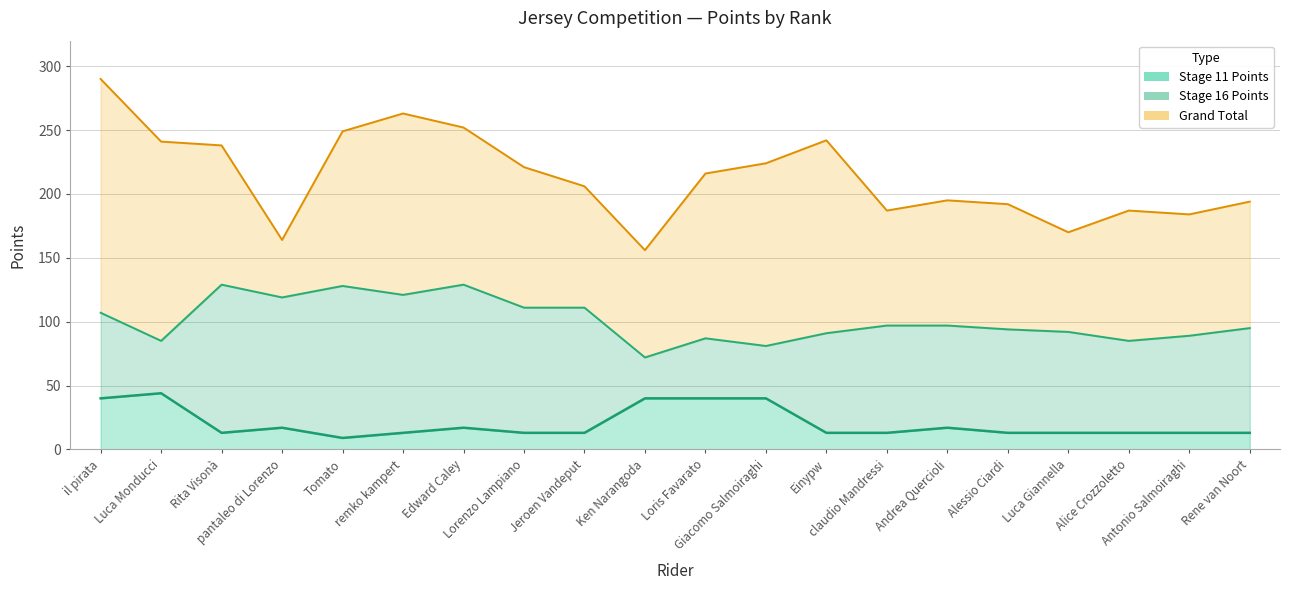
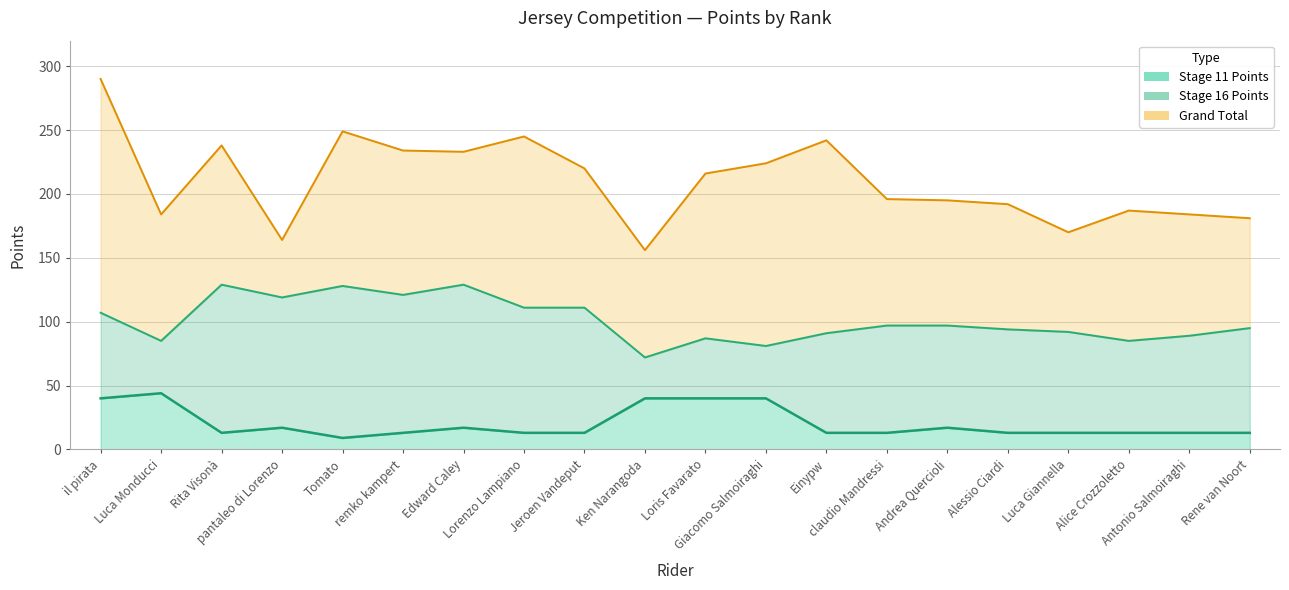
  {
    "Grand Total": {
      "il pirata": 290,
-     "Luca Monducci": 241,
+     "Luca Monducci": 184,
      "Rita Visonà": 238,
      "pantaleo di Lorenzo": 164,
      "Tomato": 249,
-     "remko kampert": 263,
-     "Edward Caley": 252,
-     "Lorenzo Lampiano": 221,
-     "Jeroen Vandeput": 206,
+     "remko kampert": 234,
+     "Edward Caley": 233,
+     "Lorenzo Lampiano": 245,
+     "Jeroen Vandeput": 220,
      "Ken Narangoda": 156,
      "Loris Favarato": 216,
      "Giacomo Salmoiraghi": 224,
      "Einypw": 242,
-     "claudio Mandressi": 187,
+     "claudio Mandressi": 196,
      "Andrea Quercioli": 195,
      "Alessio Ciardi": 192,
      "Luca Giannella": 170,
      "Alice Crozzoletto": 187,
      "Antonio Salmoiraghi": 184,
-     "Rene van Noort": 194
+     "Rene van Noort": 181
    }
  }
